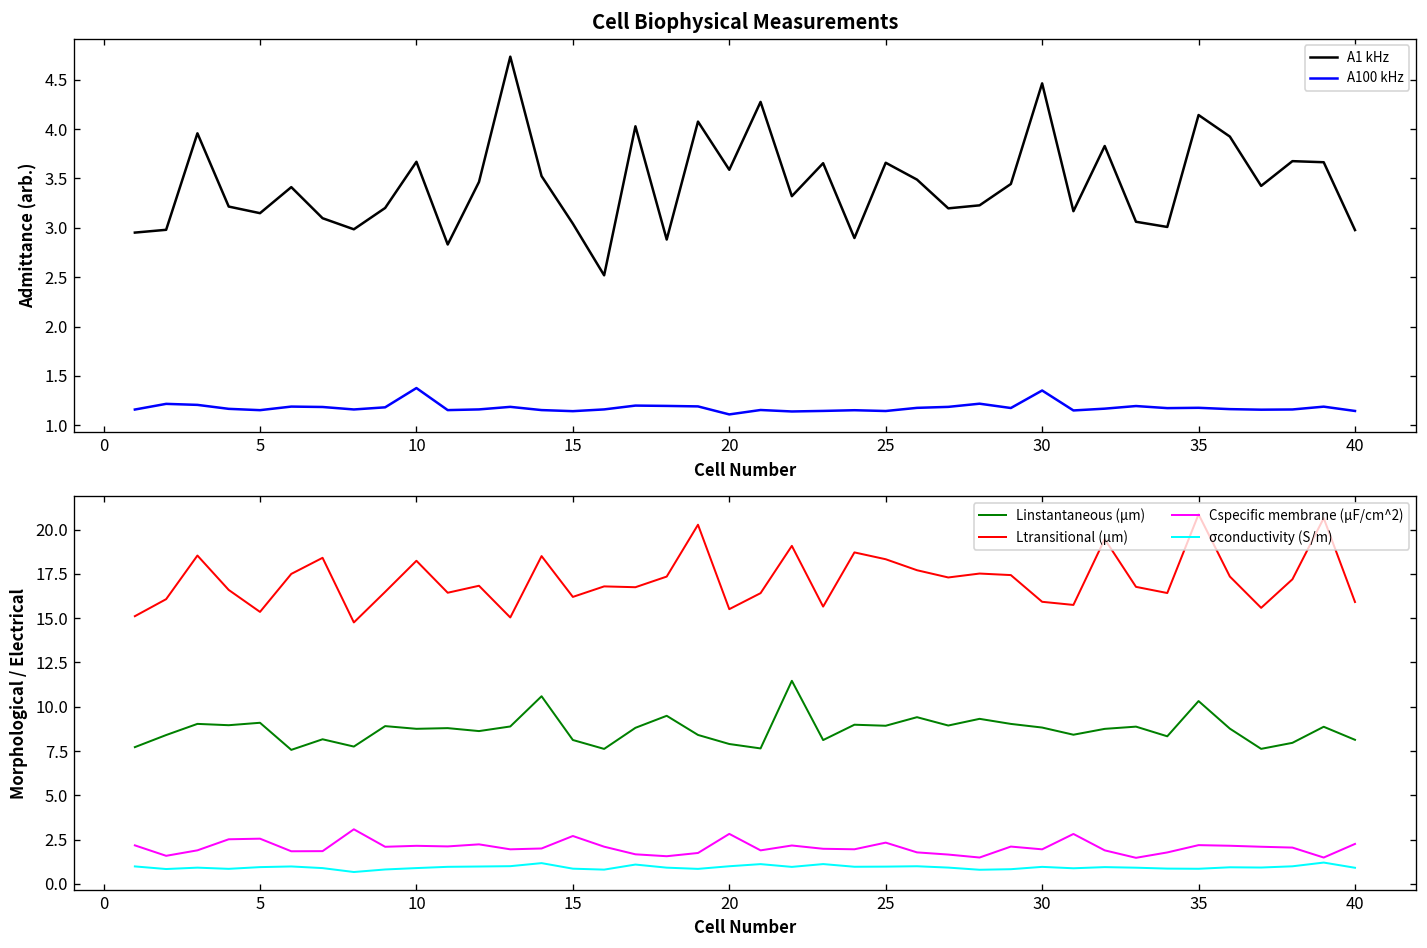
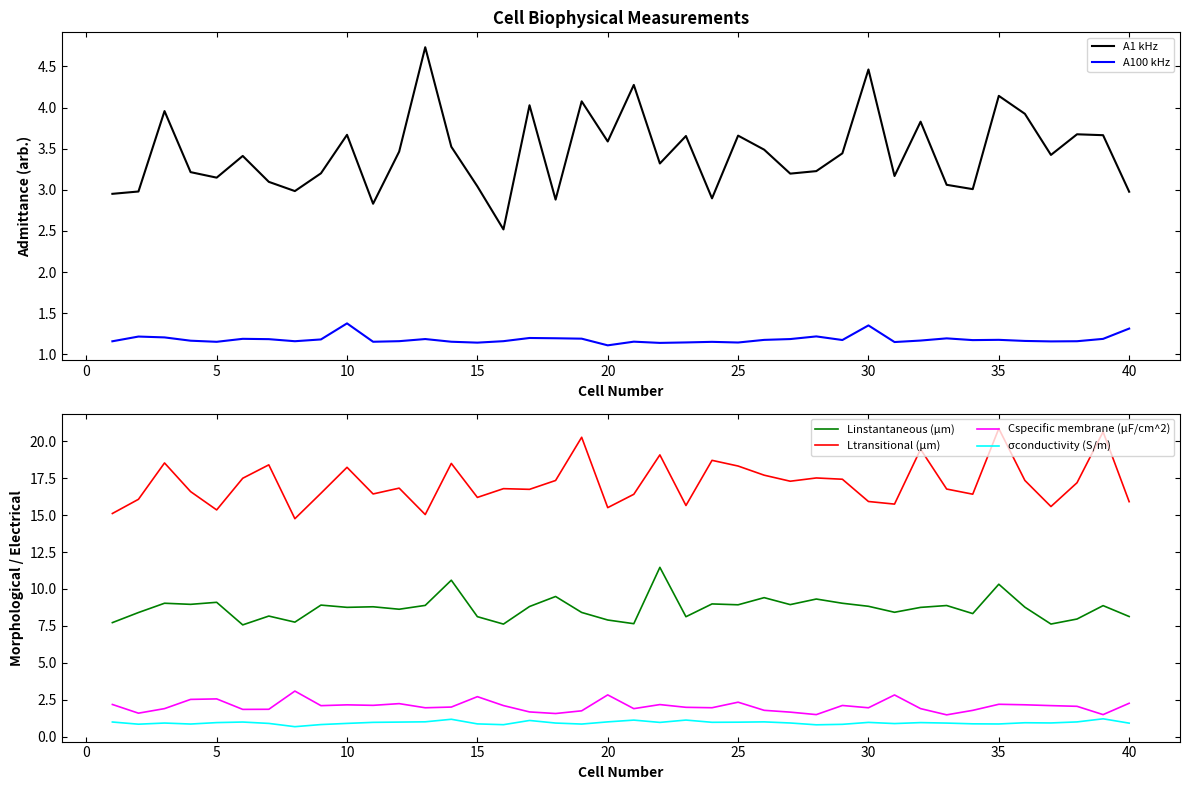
  {
    "Cell Biophysical Measurements": {
      "A1 kHz": {
        "5": 3.1,
        "10": 3.7,
        "15": 3.0,
        "20": 3.6,
        "25": 3.7,
        "30": 4.5,
        "35": 4.1,
        "40": 3.0
      },
      "A100 kHz": {
        "5": 1.2,
        "10": 1.4,
        "15": 1.1,
        "20": 1.1,
        "25": 1.1,
        "30": 1.4,
        "35": 1.2,
-       "40": 1.1
+       "40": 1.3
      }
    }
  }
